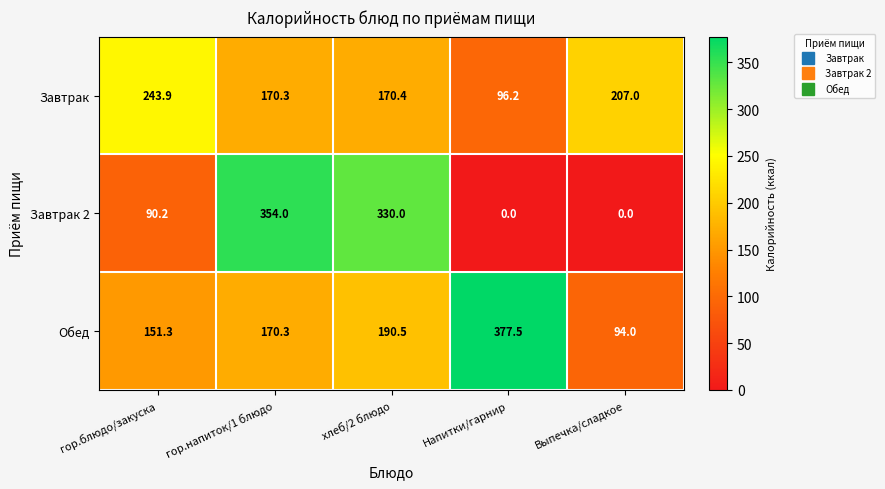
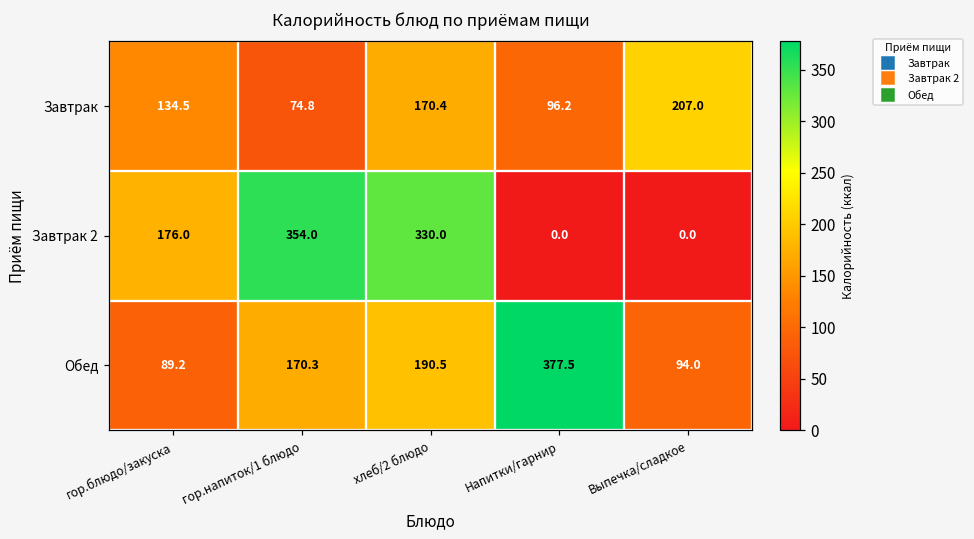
  {
    "Завтрак": {
-     "гор.блюдо/закуска": 243.9,
-     "гор.напиток/1 блюдо": 170.3,
+     "гор.блюдо/закуска": 134.5,
+     "гор.напиток/1 блюдо": 74.8,
      "хлеб/2 блюдо": 170.4,
      "Напитки/гарнир": 96.2,
      "Выпечка/сладкое": 207.0
    },
    "Завтрак 2": {
-     "гор.блюдо/закуска": 90.2,
+     "гор.блюдо/закуска": 176.0,
      "гор.напиток/1 блюдо": 354.0,
      "хлеб/2 блюдо": 330.0,
      "Напитки/гарнир": 0.0,
      "Выпечка/сладкое": 0.0
    },
    "Обед": {
-     "гор.блюдо/закуска": 151.3,
+     "гор.блюдо/закуска": 89.2,
      "гор.напиток/1 блюдо": 170.3,
      "хлеб/2 блюдо": 190.5,
      "Напитки/гарнир": 377.5,
      "Выпечка/сладкое": 94.0
    }
  }
